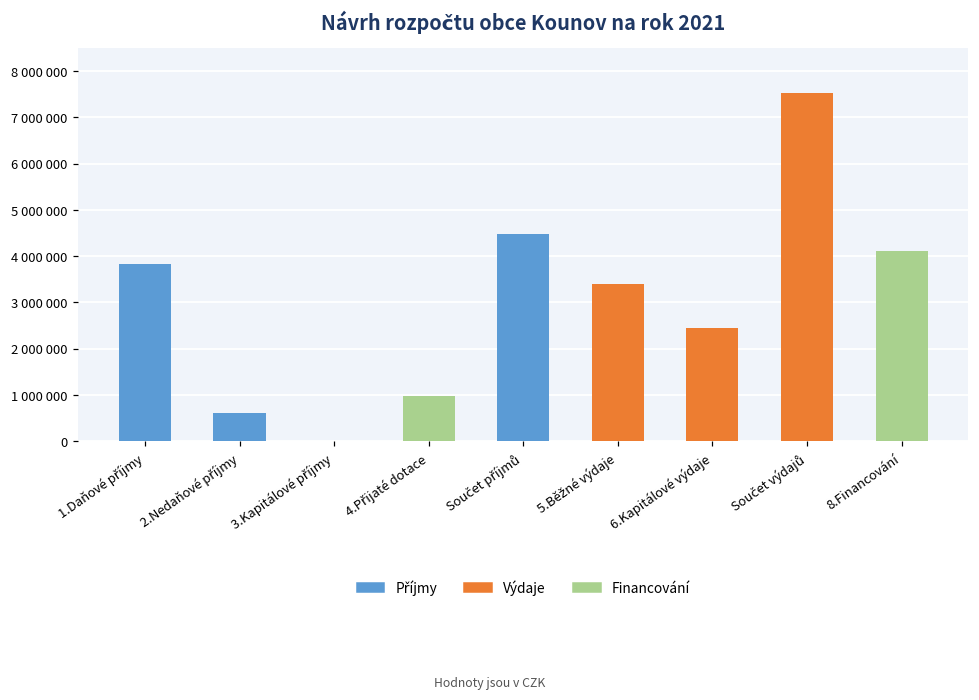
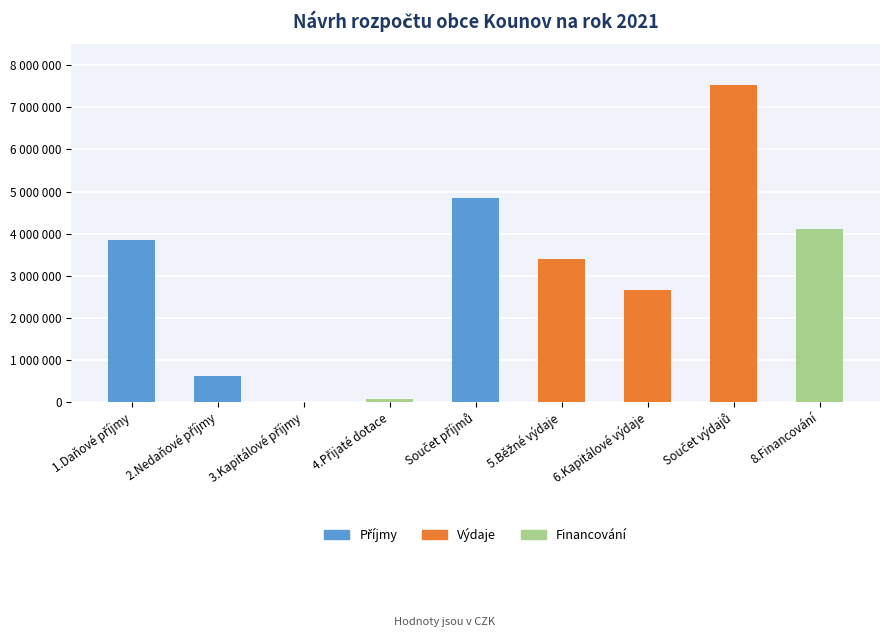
  {
    "1.Daňové příjmy": 3800000,
    "2.Nedaňové příjmy": 600000,
    "3.Kapitálové příjmy": 0,
-   "4.Přijaté dotace": 1000000,
-   "Součet příjmů": 4500000,
+   "4.Přijaté dotace": 100000,
+   "Součet příjmů": 4800000,
    "5.Běžné výdaje": 3400000,
-   "6.Kapitálové výdaje": 2500000,
+   "6.Kapitálové výdaje": 2700000,
    "Součet výdajů": 7500000,
    "8.Financování": 4100000
  }
